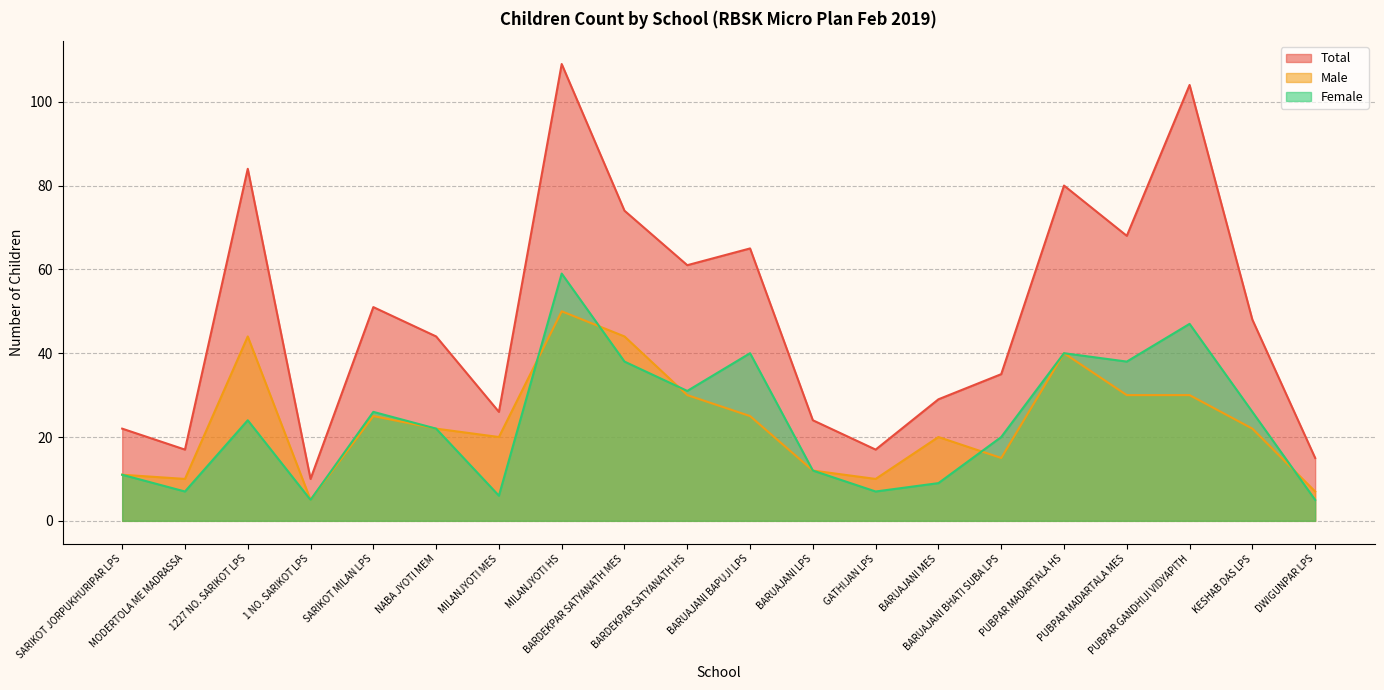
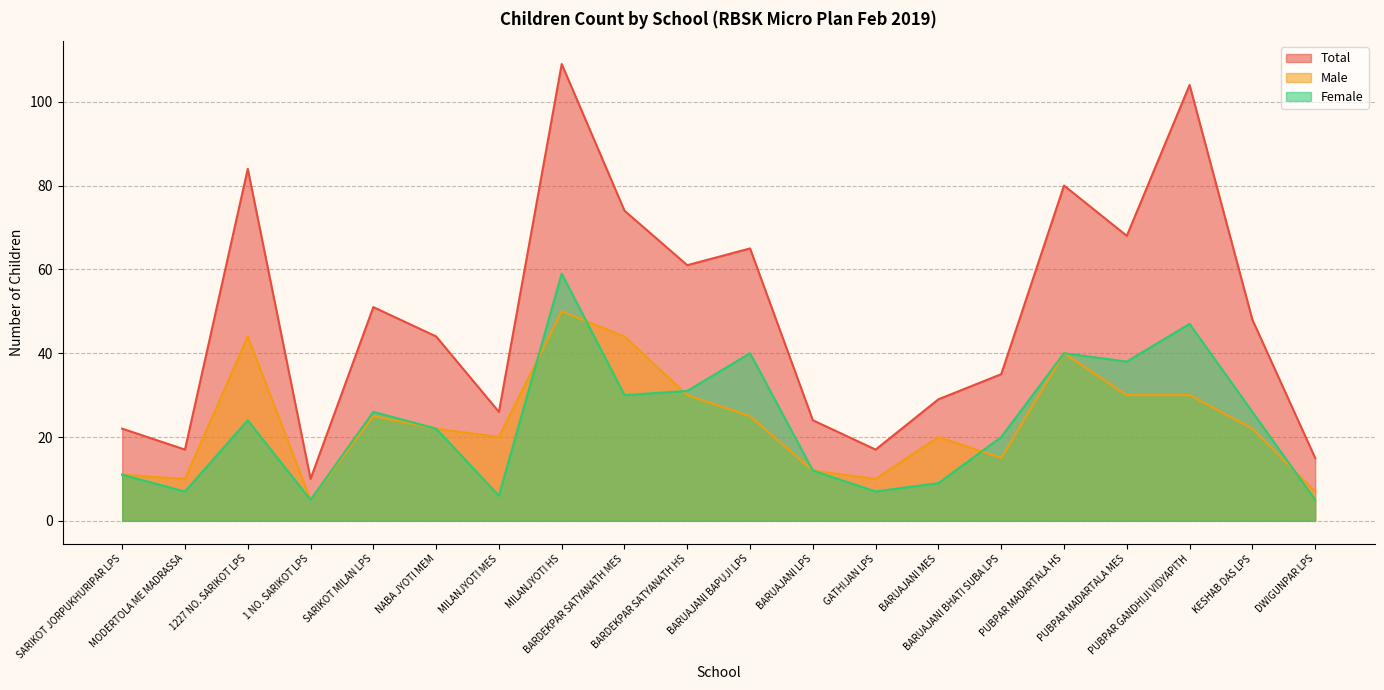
  {
    "Total": {
      "SARIKOT JORPUKHURIPAR LPS": 22,
      "MODERTOLA ME MADRASSA": 17,
      "1227 NO. SARIKOT LPS": 84,
      "1 NO. SARIKOT LPS": 10,
      "SARIKOT MILAN LPS": 51,
      "NABA JYOTI MEM": 44,
      "MILANJYOTI MES": 26,
      "MILANJYOTI HS": 109,
      "BARDEKPAR SATYANATH MES": 74,
      "BARDEKPAR SATYANATH HS": 61,
      "BARUAJANI BAPUJI LPS": 65,
      "BARUAJANI LPS": 24,
      "GATHIJAN LPS": 17,
      "BARUAJANI MES": 29,
      "BARUAJANI BHATI SUBA LPS": 35,
      "PUBPAR MADARTALA HS": 80,
      "PUBPAR MADARTALA MES": 68,
      "PUBPAR GANDHIJI VIDYAPITH": 104,
      "KESHAB DAS LPS": 48,
      "DWIGUNPAR LPS": 15
    },
    "Male": {
      "MODERTOLA ME MADRASSA": 10,
      "1227 NO. SARIKOT LPS": 44,
      "SARIKOT MILAN LPS": 25,
      "MILANJYOTI MES": 20,
      "MILANJYOTI HS": 50,
      "BARDEKPAR SATYANATH MES": 44,
      "BARDEKPAR SATYANATH HS": 30,
      "BARUAJANI BAPUJI LPS": 25,
      "GATHIJAN LPS": 10,
      "BARUAJANI MES": 20,
      "BARUAJANI BHATI SUBA LPS": 15,
      "PUBPAR MADARTALA MES": 30,
      "PUBPAR GANDHIJI VIDYAPITH": 30,
      "KESHAB DAS LPS": 22,
      "DWIGUNPAR LPS": 7
    },
    "Female": {
      "MODERTOLA ME MADRASSA": 7,
      "1227 NO. SARIKOT LPS": 24,
      "SARIKOT MILAN LPS": 26,
      "MILANJYOTI MES": 6,
      "MILANJYOTI HS": 59,
-     "BARDEKPAR SATYANATH MES": 38,
+     "BARDEKPAR SATYANATH MES": 30,
      "BARDEKPAR SATYANATH HS": 31,
      "BARUAJANI BAPUJI LPS": 40,
      "GATHIJAN LPS": 7,
      "BARUAJANI MES": 9,
      "BARUAJANI BHATI SUBA LPS": 20,
      "PUBPAR MADARTALA MES": 38,
      "PUBPAR GANDHIJI VIDYAPITH": 47,
      "KESHAB DAS LPS": 26,
      "DWIGUNPAR LPS": 5
    }
  }
